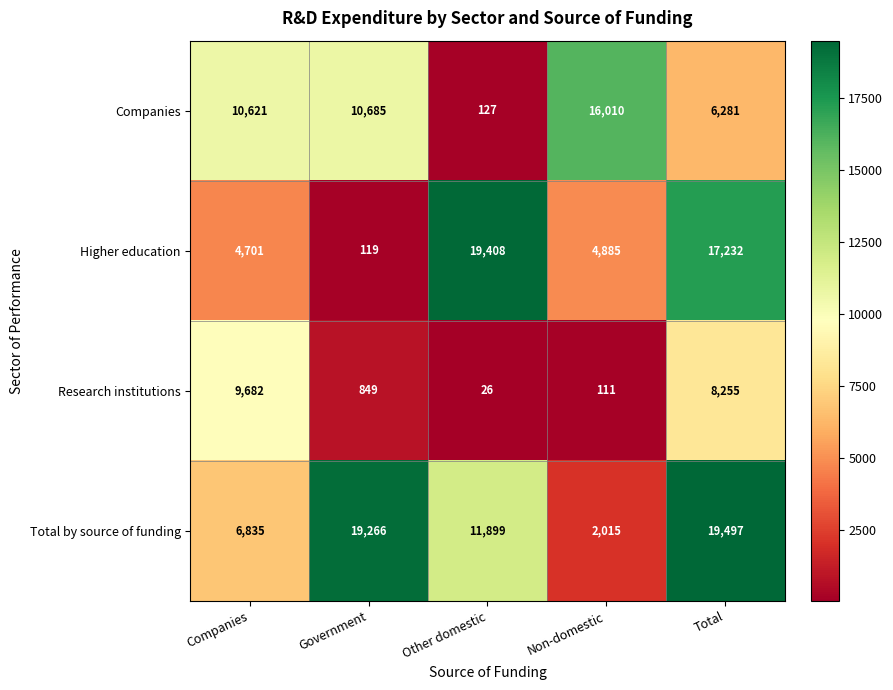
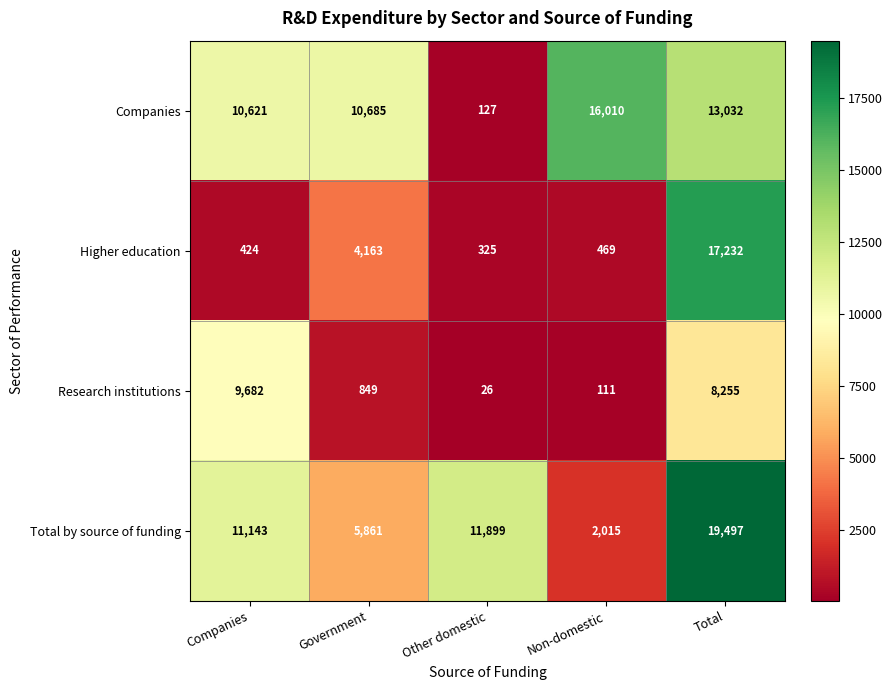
  {
    "Companies": {
      "Companies": "10,621",
      "Government": "10,685",
      "Other domestic": "127",
      "Non-domestic": "16,010",
-     "Total": "6,281"
+     "Total": "13,032"
    },
    "Higher education": {
-     "Companies": "4,701",
-     "Government": "119",
-     "Other domestic": "19,408",
-     "Non-domestic": "4,885",
+     "Companies": "424",
+     "Government": "4,163",
+     "Other domestic": "325",
+     "Non-domestic": "469",
      "Total": "17,232"
    },
    "Research institutions": {
      "Companies": "9,682",
      "Government": "849",
      "Other domestic": "26",
      "Non-domestic": "111",
      "Total": "8,255"
    },
    "Total by source of funding": {
-     "Companies": "6,835",
-     "Government": "19,266",
+     "Companies": "11,143",
+     "Government": "5,861",
      "Other domestic": "11,899",
      "Non-domestic": "2,015",
      "Total": "19,497"
    }
  }
